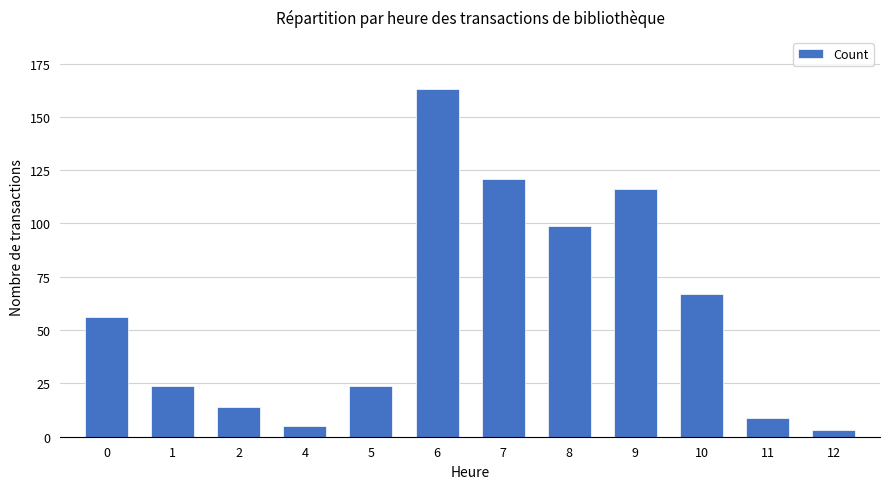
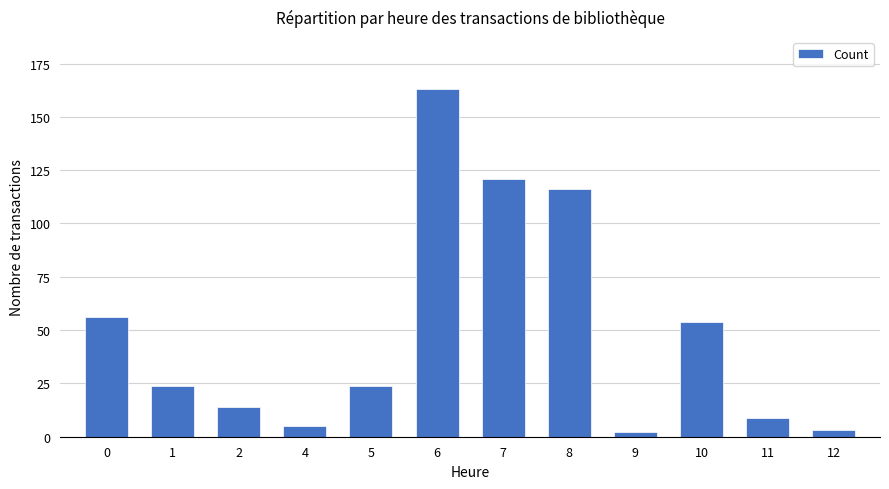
  {
    "0": 56,
    "1": 24,
    "2": 14,
    "4": 5,
    "5": 24,
    "6": 163,
    "7": 121,
-   "8": 99,
-   "9": 116,
-   "10": 67,
+   "8": 116,
+   "9": 2,
+   "10": 54,
    "11": 9,
    "12": 3
  }
